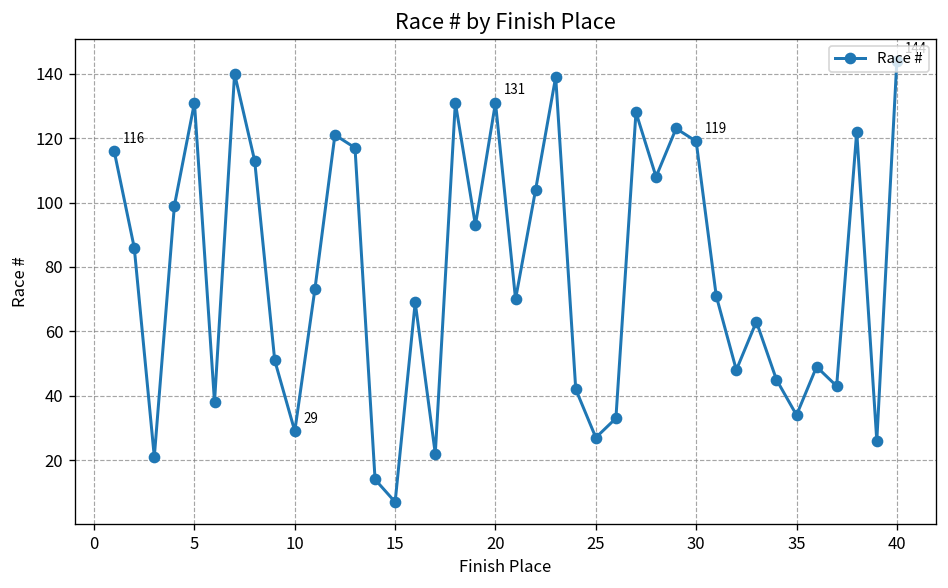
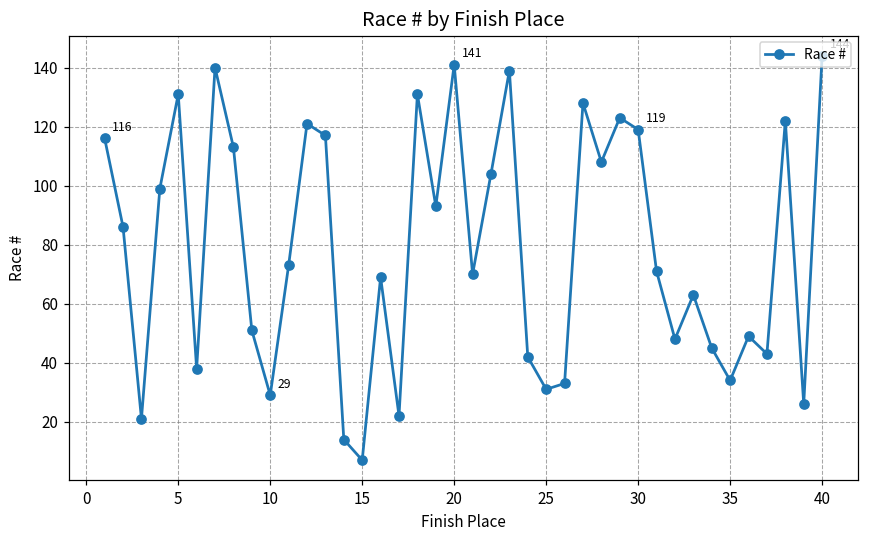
  {
    "10": 29,
-   "20": 131,
-   "25": 27,
+   "20": 141,
+   "25": 31,
    "30": 119
  }
